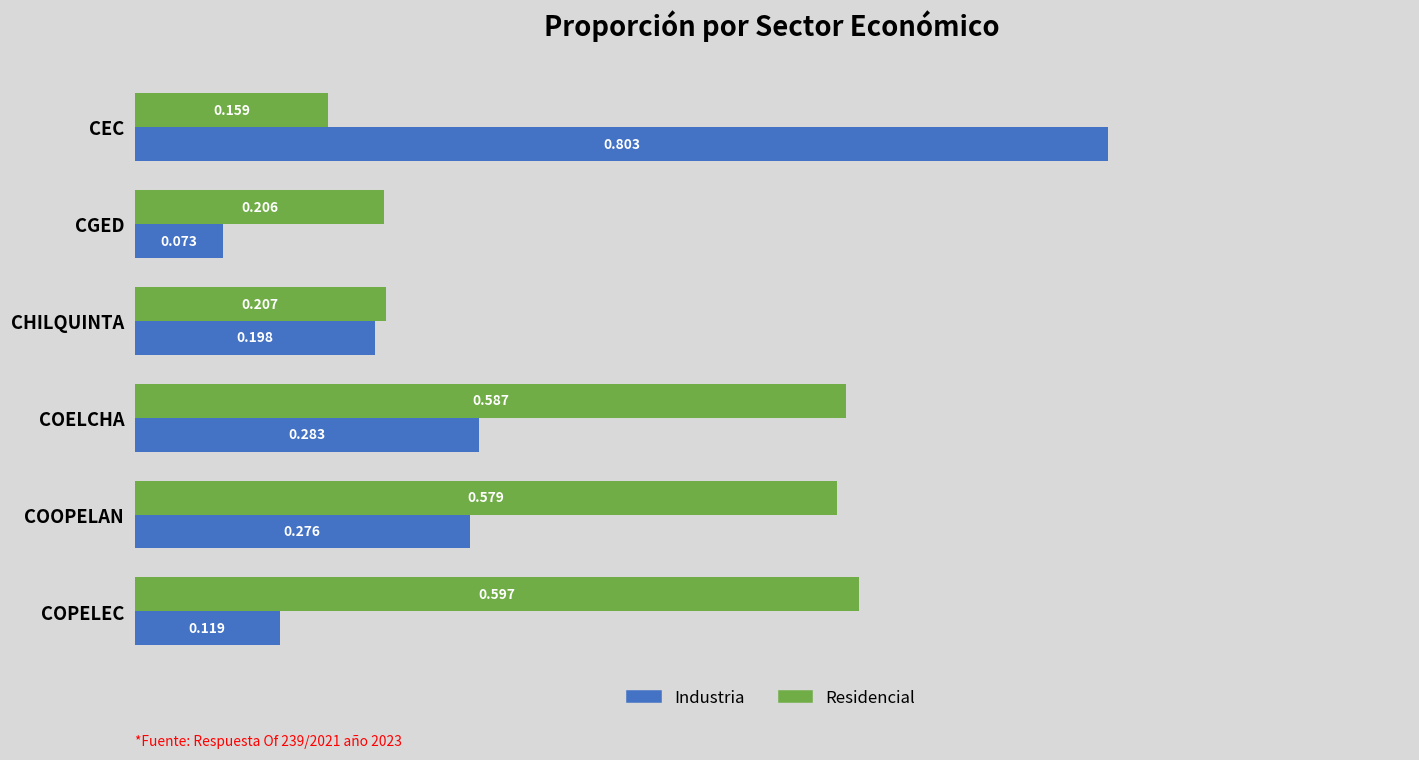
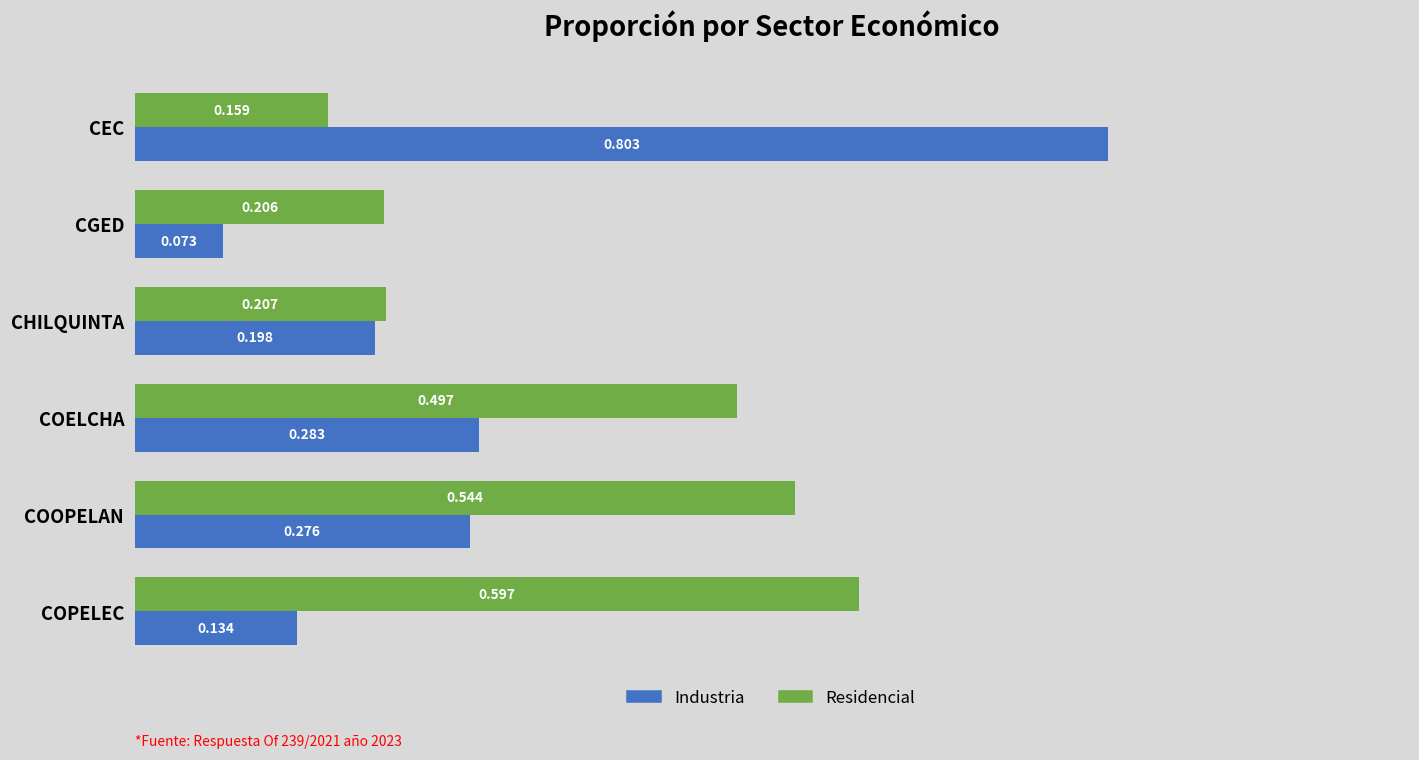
  {
    "Industria": {
      "CEC": 0.803,
      "CGED": 0.073,
      "CHILQUINTA": 0.198,
      "COELCHA": 0.283,
      "COOPELAN": 0.276,
-     "COPELEC": 0.119
+     "COPELEC": 0.134
    },
    "Residencial": {
      "CEC": 0.159,
      "CGED": 0.206,
      "CHILQUINTA": 0.207,
-     "COELCHA": 0.587,
-     "COOPELAN": 0.579,
+     "COELCHA": 0.497,
+     "COOPELAN": 0.544,
      "COPELEC": 0.597
    }
  }
